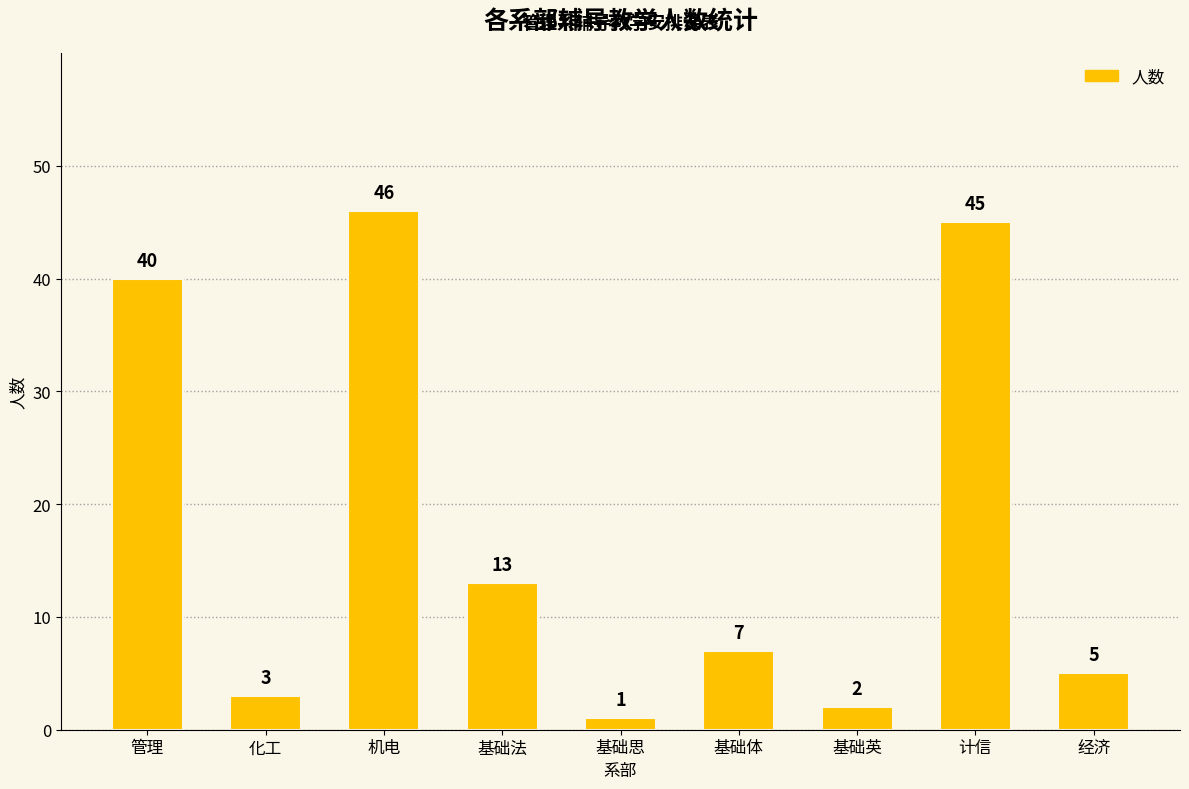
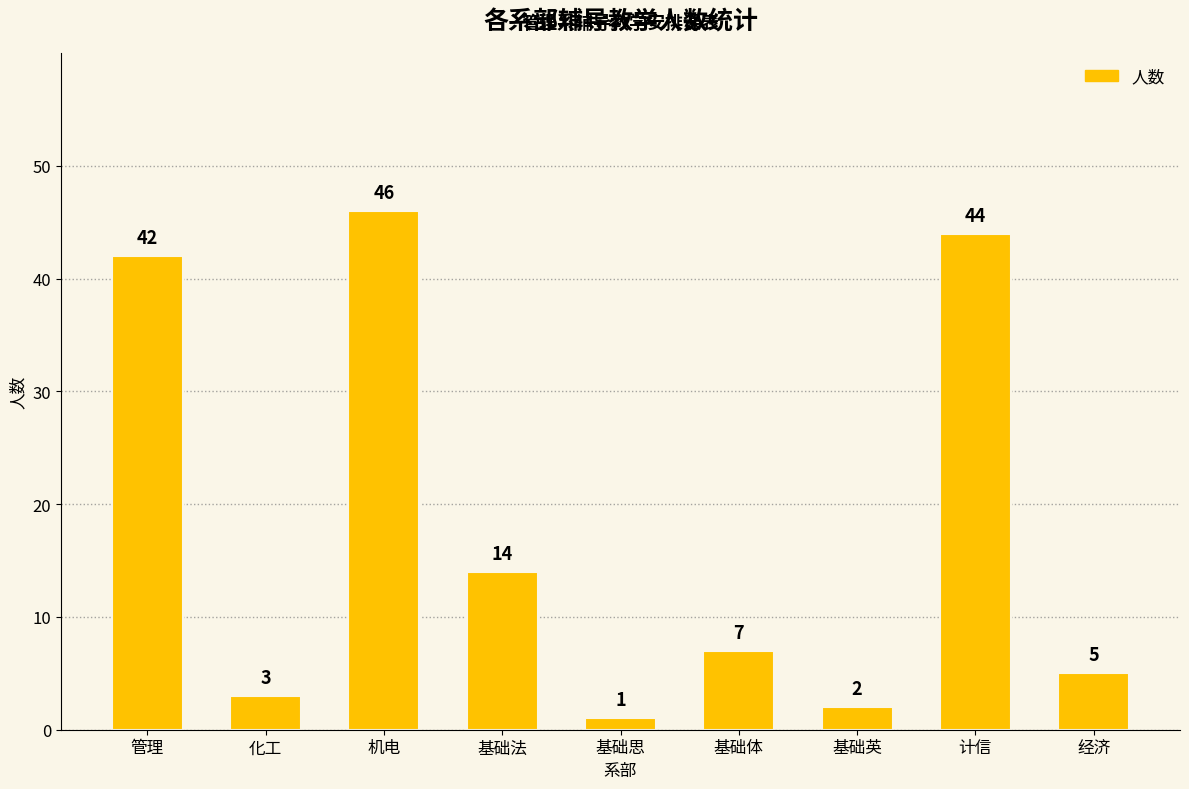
  {
-   "管理": 40,
+   "管理": 42,
    "化工": 3,
    "机电": 46,
-   "基础法": 13,
+   "基础法": 14,
    "基础思": 1,
    "基础体": 7,
    "基础英": 2,
-   "计信": 45,
+   "计信": 44,
    "经济": 5
  }
